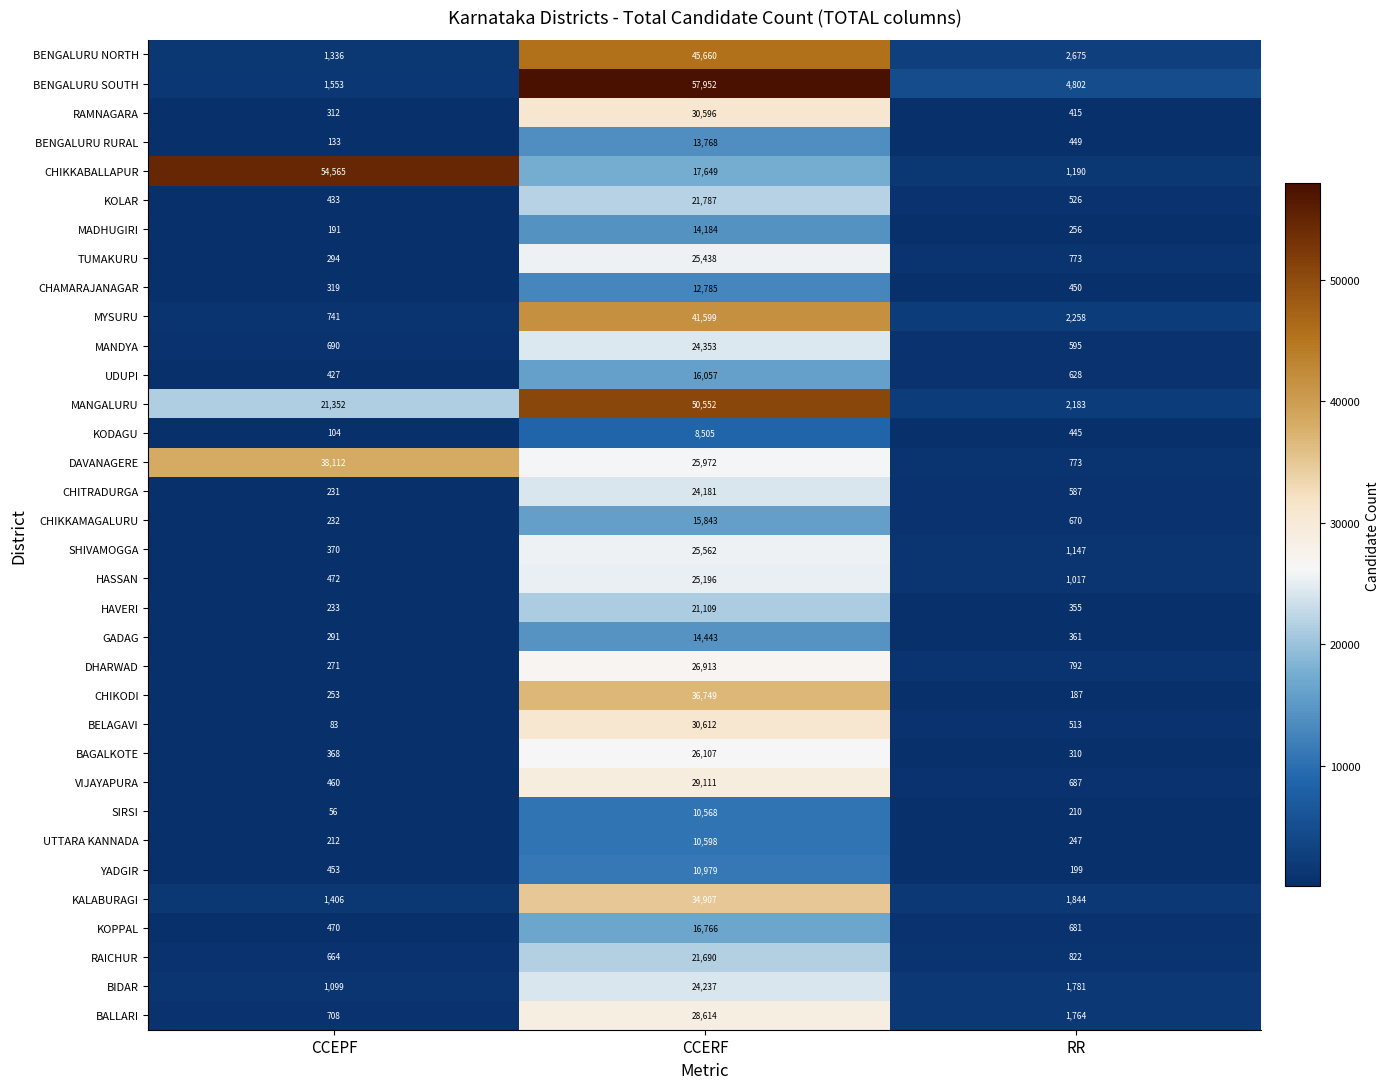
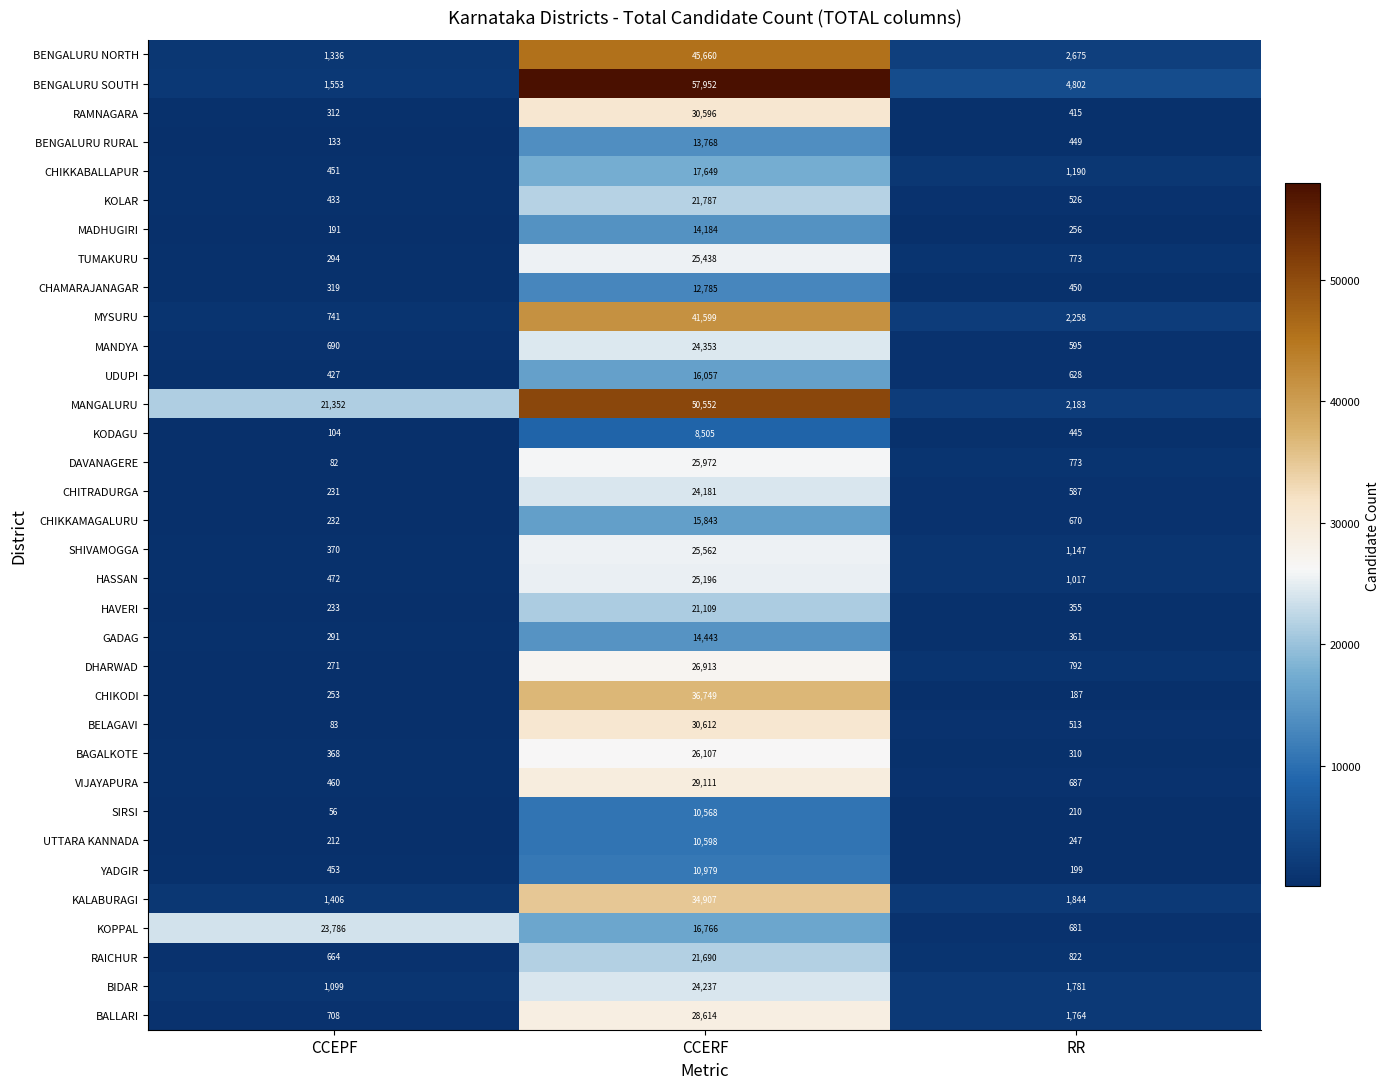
  {
    "BENGALURU NORTH": {
      "CCEPF": "1,336",
      "CCERF": "45,660",
      "RR": "2,675"
    },
    "BENGALURU SOUTH": {
      "CCEPF": "1,553",
      "CCERF": "57,952",
      "RR": "4,802"
    },
    "RAMNAGARA": {
      "CCEPF": "312",
      "CCERF": "30,596",
      "RR": "415"
    },
    "BENGALURU RURAL": {
      "CCEPF": "133",
      "CCERF": "13,768",
      "RR": "449"
    },
    "CHIKKABALLAPUR": {
-     "CCEPF": "54,565",
+     "CCEPF": "451",
      "CCERF": "17,649",
      "RR": "1,190"
    },
    "KOLAR": {
      "CCEPF": "433",
      "CCERF": "21,787",
      "RR": "526"
    },
    "MADHUGIRI": {
      "CCEPF": "191",
      "CCERF": "14,184",
      "RR": "256"
    },
    "TUMAKURU": {
      "CCEPF": "294",
      "CCERF": "25,438",
      "RR": "773"
    },
    "CHAMARAJANAGAR": {
      "CCEPF": "319",
      "CCERF": "12,785",
      "RR": "450"
    },
    "MYSURU": {
      "CCEPF": "741",
      "CCERF": "41,599",
      "RR": "2,258"
    },
    "MANDYA": {
      "CCEPF": "690",
      "CCERF": "24,353",
      "RR": "595"
    },
    "UDUPI": {
      "CCEPF": "427",
      "CCERF": "16,057",
      "RR": "628"
    },
    "MANGALURU": {
      "CCEPF": "21,352",
      "CCERF": "50,552",
      "RR": "2,183"
    },
    "KODAGU": {
      "CCEPF": "104",
      "CCERF": "8,505",
      "RR": "445"
    },
    "DAVANAGERE": {
-     "CCEPF": "38,112",
+     "CCEPF": "82",
      "CCERF": "25,972",
      "RR": "773"
    },
    "CHITRADURGA": {
      "CCEPF": "231",
      "CCERF": "24,181",
      "RR": "587"
    },
    "CHIKKAMAGALURU": {
      "CCEPF": "232",
      "CCERF": "15,843",
      "RR": "670"
    },
    "SHIVAMOGGA": {
      "CCEPF": "370",
      "CCERF": "25,562",
      "RR": "1,147"
    },
    "HASSAN": {
      "CCEPF": "472",
      "CCERF": "25,196",
      "RR": "1,017"
    },
    "HAVERI": {
      "CCEPF": "233",
      "CCERF": "21,109",
      "RR": "355"
    },
    "GADAG": {
      "CCEPF": "291",
      "CCERF": "14,443",
      "RR": "361"
    },
    "DHARWAD": {
      "CCEPF": "271",
      "CCERF": "26,913",
      "RR": "792"
    },
    "CHIKODI": {
      "CCEPF": "253",
      "CCERF": "36,749",
      "RR": "187"
    },
    "BELAGAVI": {
      "CCEPF": "83",
      "CCERF": "30,612",
      "RR": "513"
    },
    "BAGALKOTE": {
      "CCEPF": "368",
      "CCERF": "26,107",
      "RR": "310"
    },
    "VIJAYAPURA": {
      "CCEPF": "460",
      "CCERF": "29,111",
      "RR": "687"
    },
    "SIRSI": {
      "CCEPF": "56",
      "CCERF": "10,568",
      "RR": "210"
    },
    "UTTARA KANNADA": {
      "CCEPF": "212",
      "CCERF": "10,598",
      "RR": "247"
    },
    "YADGIR": {
      "CCEPF": "453",
      "CCERF": "10,979",
      "RR": "199"
    },
    "KALABURAGI": {
      "CCEPF": "1,406",
      "CCERF": "34,907",
      "RR": "1,844"
    },
    "KOPPAL": {
-     "CCEPF": "470",
+     "CCEPF": "23,786",
      "CCERF": "16,766",
      "RR": "681"
    },
    "RAICHUR": {
      "CCEPF": "664",
      "CCERF": "21,690",
      "RR": "822"
    },
    "BIDAR": {
      "CCEPF": "1,099",
      "CCERF": "24,237",
      "RR": "1,781"
    },
    "BALLARI": {
      "CCEPF": "708",
      "CCERF": "28,614",
      "RR": "1,764"
    }
  }
